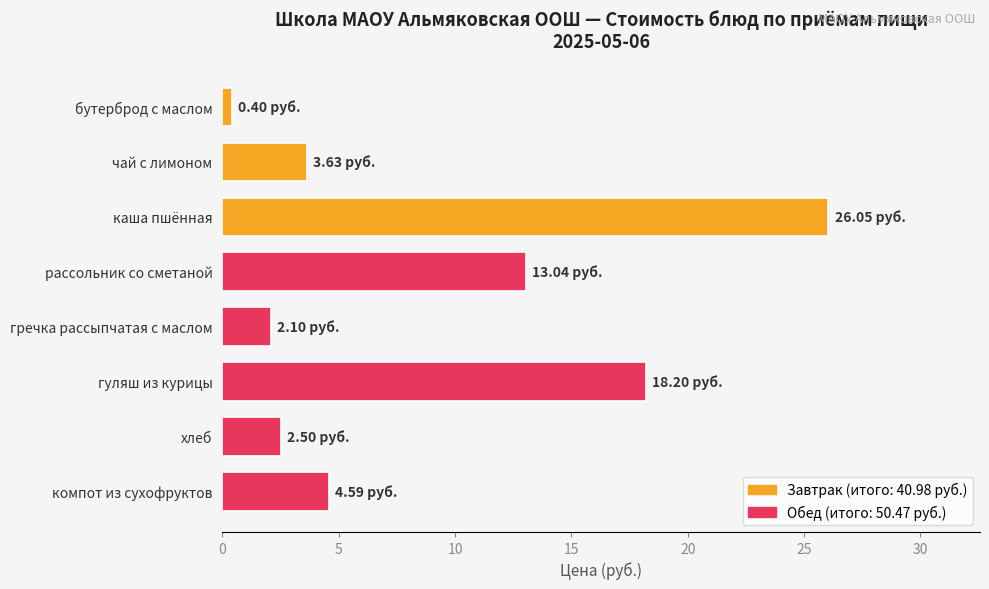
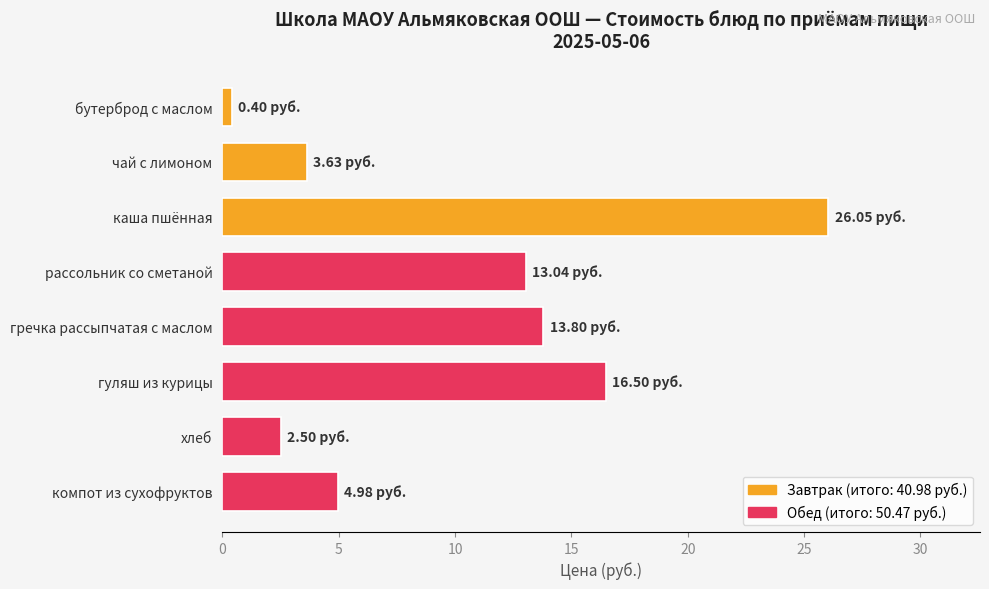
  {
    "бутерброд с маслом": 0.40,
    "чай с лимоном": 3.63,
    "каша пшённая": 26.05,
    "рассольник со сметаной": 13.04,
-   "гречка рассыпчатая с маслом": 2.10,
-   "гуляш из курицы": 18.20,
+   "гречка рассыпчатая с маслом": 13.80,
+   "гуляш из курицы": 16.50,
    "хлеб": 2.50,
-   "компот из сухофруктов": 4.59
+   "компот из сухофруктов": 4.98
  }
